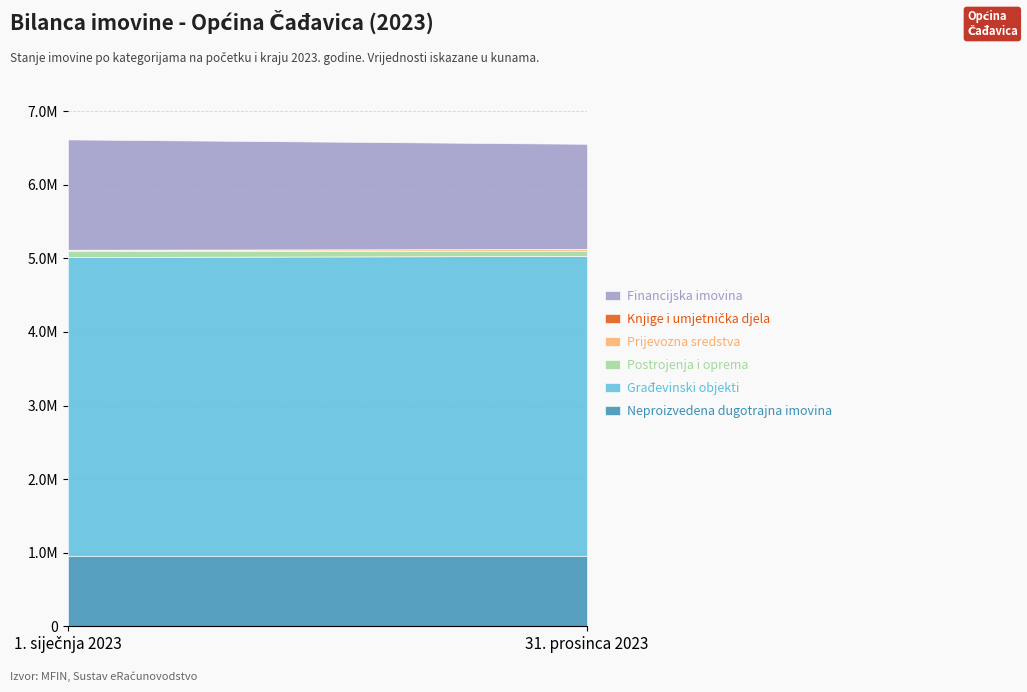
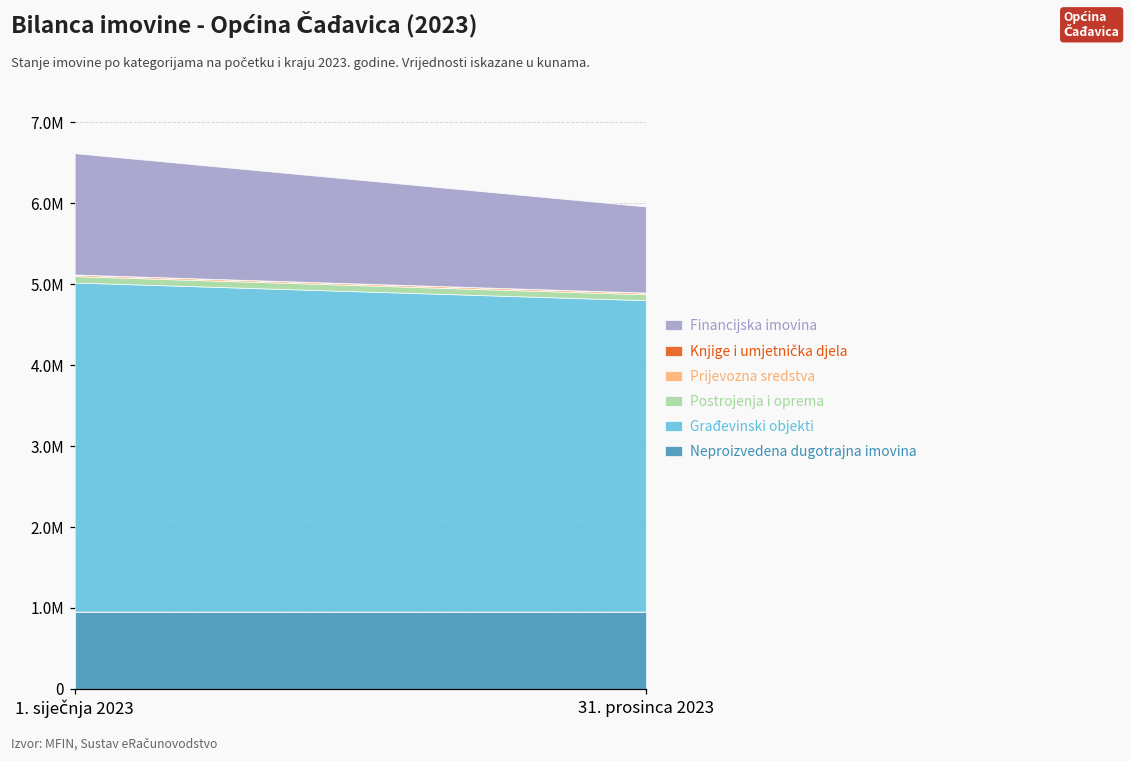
  {
    "Neproizvedena dugotrajna imovina": {
      "1. siječnja 2023": 1000000,
      "31. prosinca 2023": 1000000
    },
    "Građevinski objekti": {
      "1. siječnja 2023": 4100000,
-     "31. prosinca 2023": 4100000
+     "31. prosinca 2023": 3800000
    },
    "Financijska imovina": {
      "1. siječnja 2023": 1500000,
-     "31. prosinca 2023": 1400000
+     "31. prosinca 2023": 1100000
    }
  }
